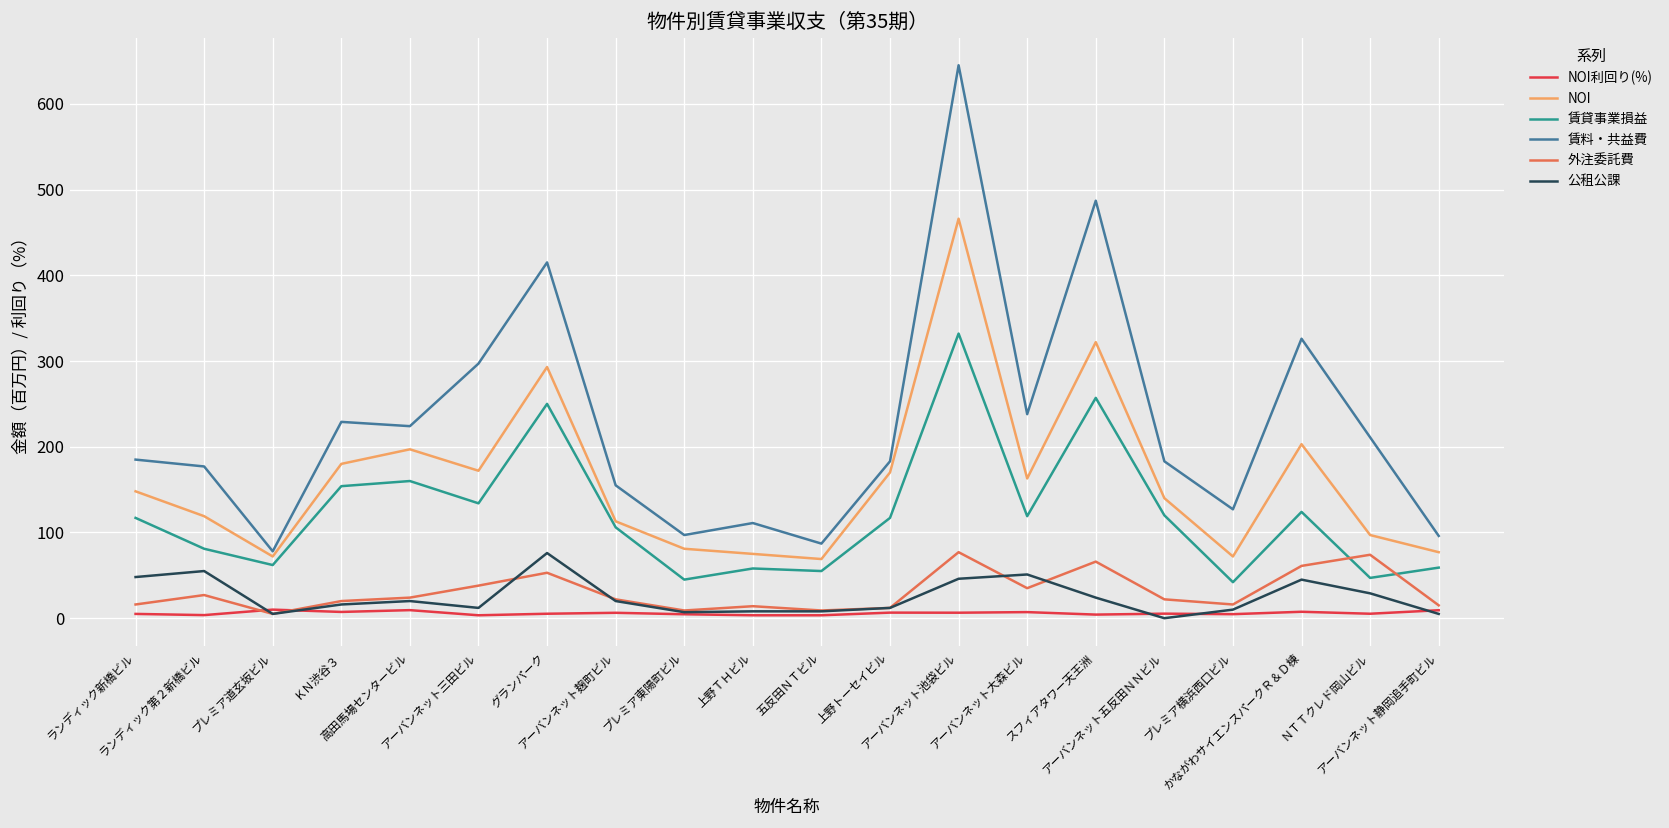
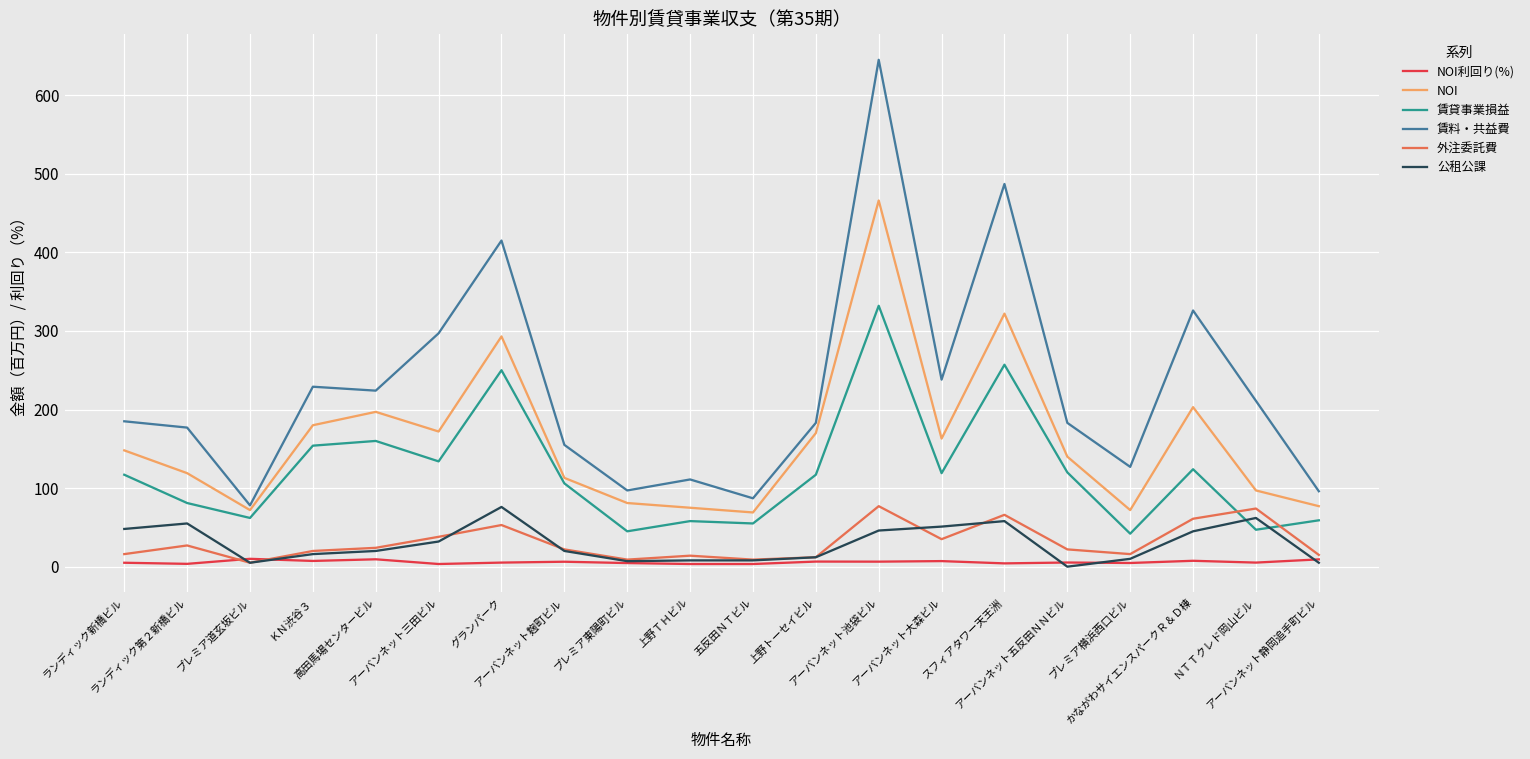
  {
    "公租公課": {
      "ランディック新橋ビル": 50,
      "ランディック第２新橋ビル": 60,
      "ＫＮ渋谷３": 20,
      "高田馬場センタービル": 20,
-     "アーバンネット三田ビル": 10,
+     "アーバンネット三田ビル": 30,
      "グランパーク": 80,
      "上野ＴＨビル": 10,
      "アーバンネット池袋ビル": 50,
      "アーバンネット大森ビル": 50,
-     "スフィアタワー天王洲": 20,
+     "スフィアタワー天王洲": 60,
      "アーバンネット五反田ＮＮビル": 0,
      "プレミア横浜西口ビル": 10,
      "かながわサイエンスパークＲ＆Ｄ棟": 50,
-     "ＮＴＴクレド岡山ビル": 30,
+     "ＮＴＴクレド岡山ビル": 60,
      "アーバンネット静岡追手町ビル": 10
    }
  }
